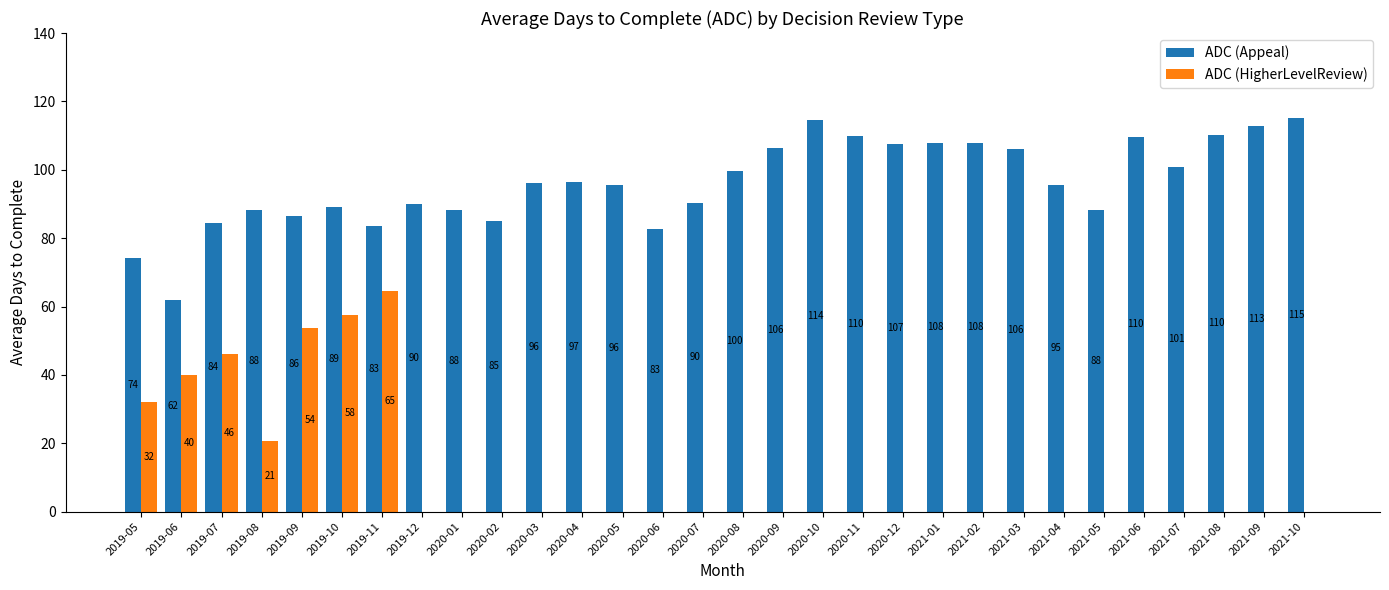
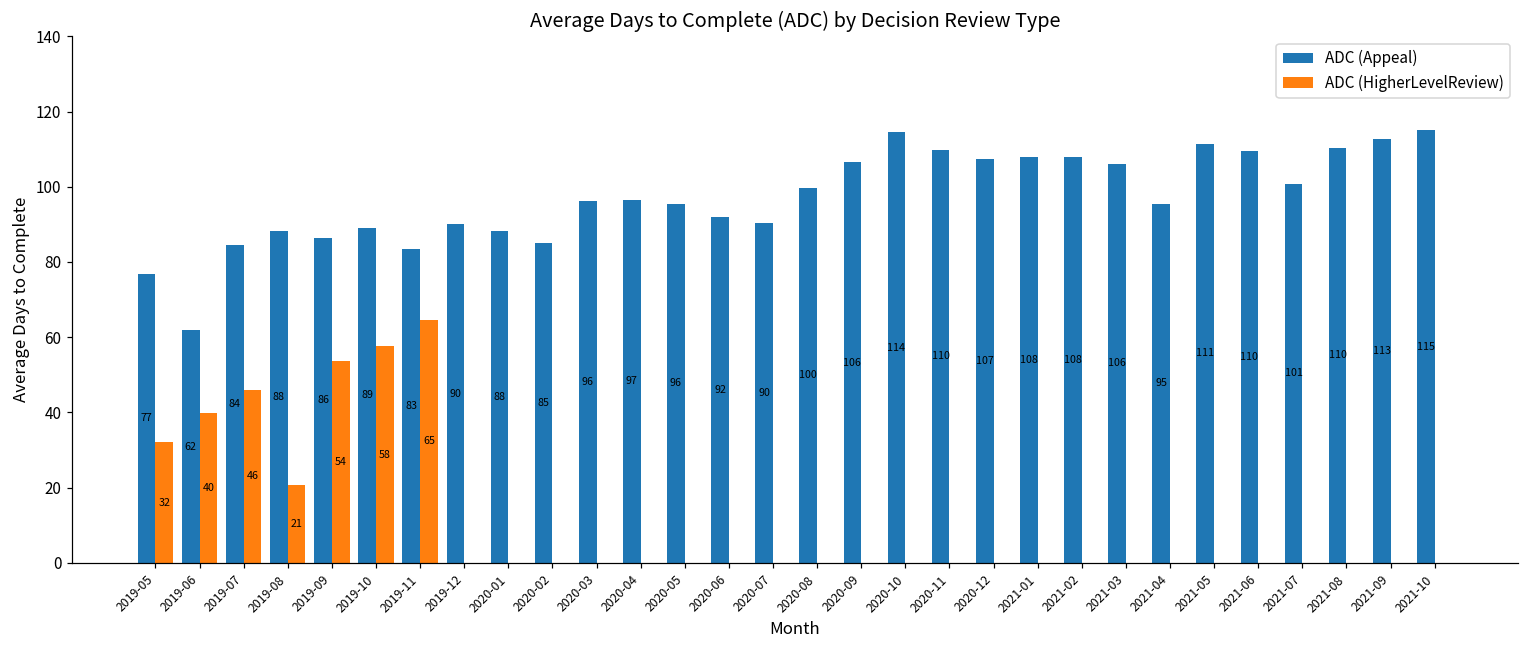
  {
    "ADC (Appeal)": {
-     "2019-05": 74,
+     "2019-05": 77,
      "2019-06": 62,
      "2019-07": 84,
      "2019-08": 88,
      "2019-09": 86,
      "2019-10": 89,
      "2019-11": 83,
      "2019-12": 90,
      "2020-01": 88,
      "2020-02": 85,
      "2020-03": 96,
      "2020-04": 97,
      "2020-05": 96,
-     "2020-06": 83,
+     "2020-06": 92,
      "2020-07": 90,
      "2020-08": 100,
      "2020-09": 106,
      "2020-10": 114,
      "2020-11": 110,
      "2020-12": 107,
      "2021-01": 108,
      "2021-02": 108,
      "2021-03": 106,
      "2021-04": 95,
-     "2021-05": 88,
+     "2021-05": 111,
      "2021-06": 110,
      "2021-07": 101,
      "2021-08": 110,
      "2021-09": 113,
      "2021-10": 115
    },
    "ADC (HigherLevelReview)": {
      "2019-05": 32,
      "2019-06": 40,
      "2019-07": 46,
      "2019-08": 21,
      "2019-09": 54,
      "2019-10": 58,
      "2019-11": 65
    }
  }
